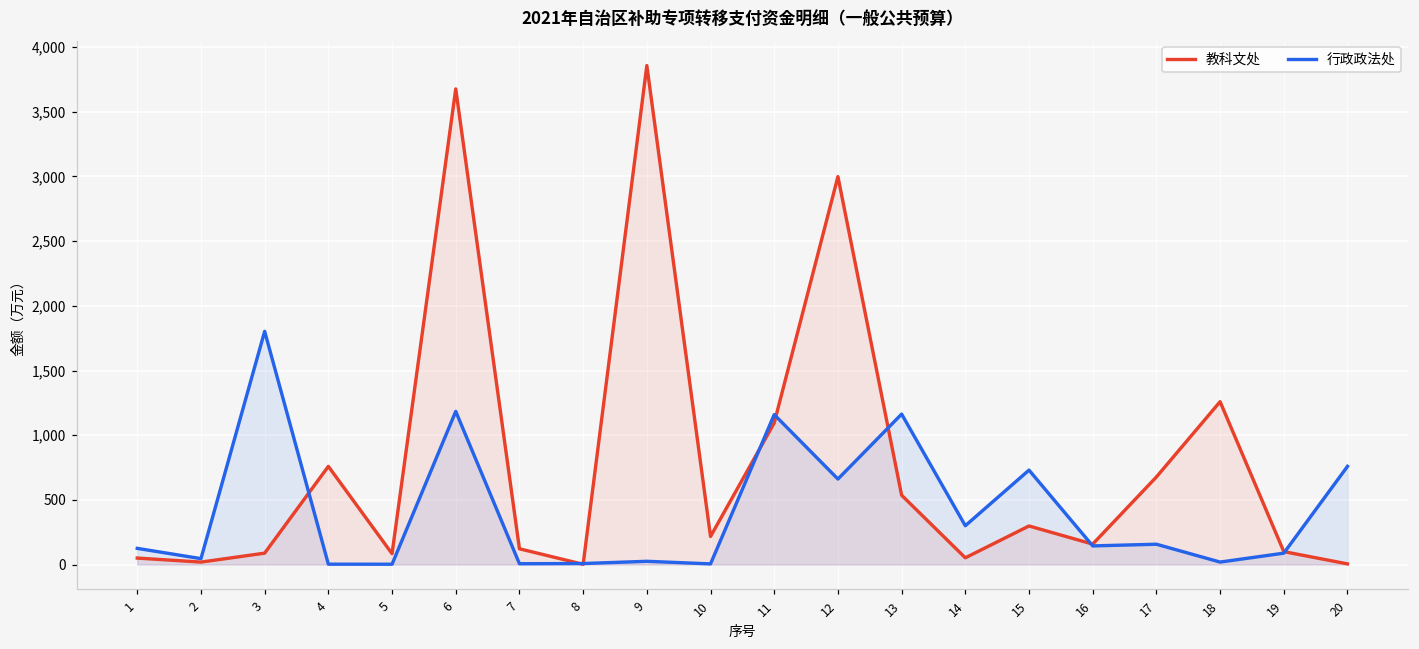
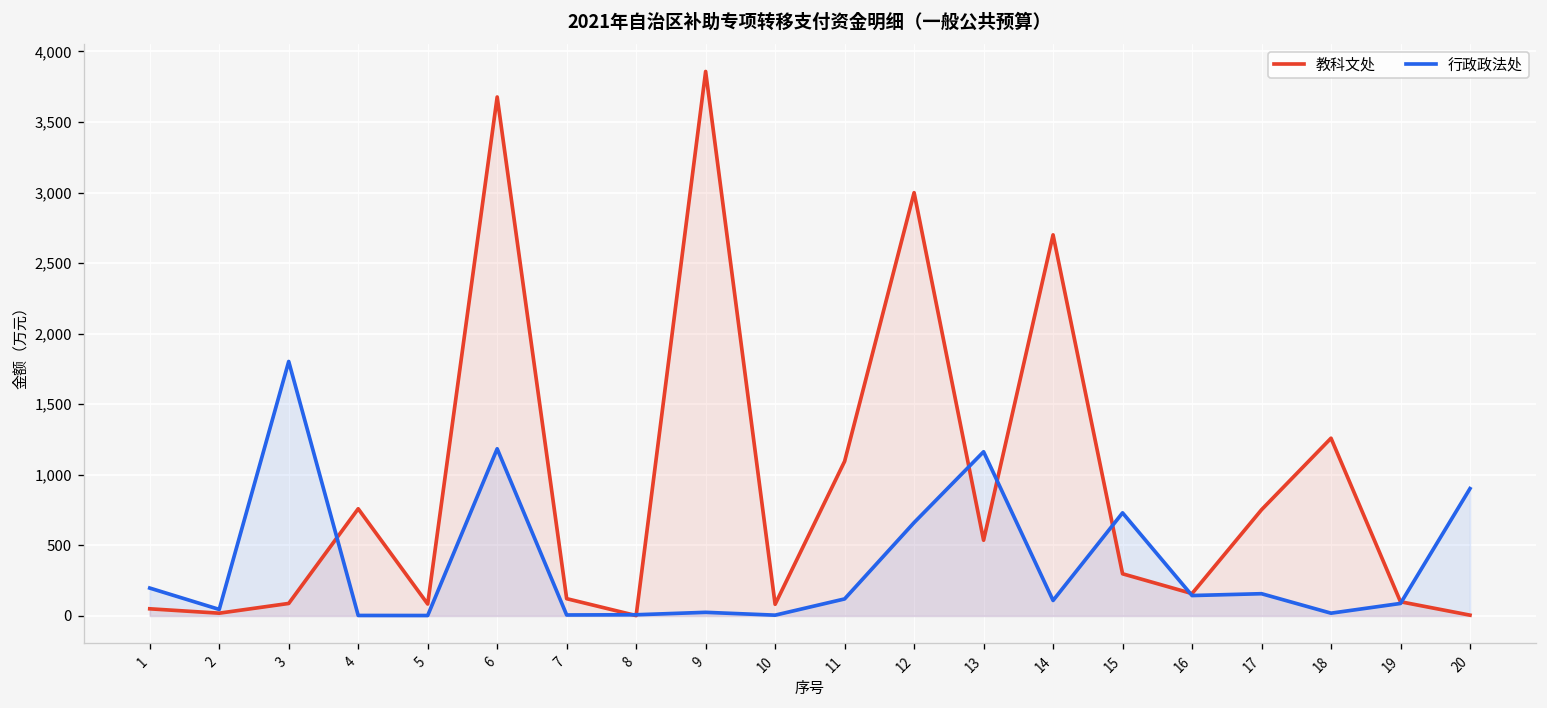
  {
    "教科文处": {
      "1": "50",
      "2": "20",
      "3": "90",
      "4": "760",
      "5": "80",
      "6": "3,680",
      "7": "120",
      "9": "3,860",
-     "10": "220",
+     "10": "80",
      "11": "1,100",
      "12": "3,000",
      "13": "540",
-     "14": "50",
+     "14": "2,700",
      "15": "300",
-     "17": "680",
+     "17": "750",
      "18": "1,260",
      "20": "10"
    },
    "行政政法处": {
-     "1": "130",
+     "1": "200",
      "2": "50",
      "3": "1,800",
      "4": "0",
      "5": "0",
      "6": "1,180",
      "7": "10",
      "9": "30",
      "10": "10",
-     "11": "1,160",
+     "11": "120",
      "12": "660",
      "13": "1,160",
-     "14": "300",
+     "14": "110",
      "15": "730",
      "17": "160",
      "18": "20",
-     "20": "760"
+     "20": "900"
    }
  }
